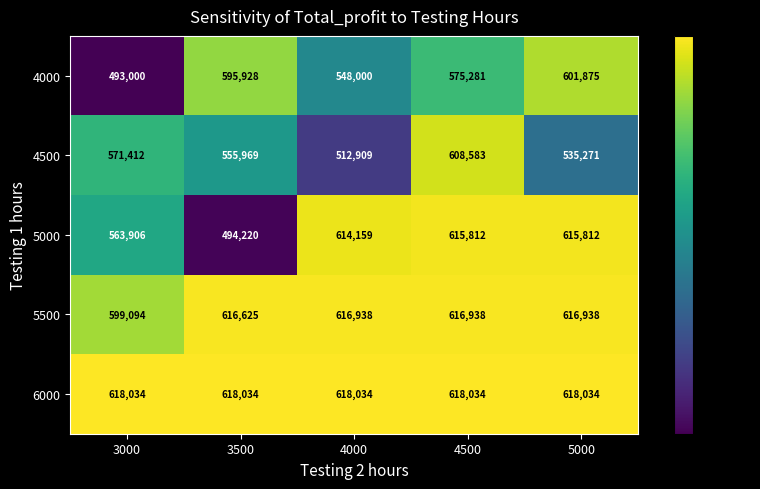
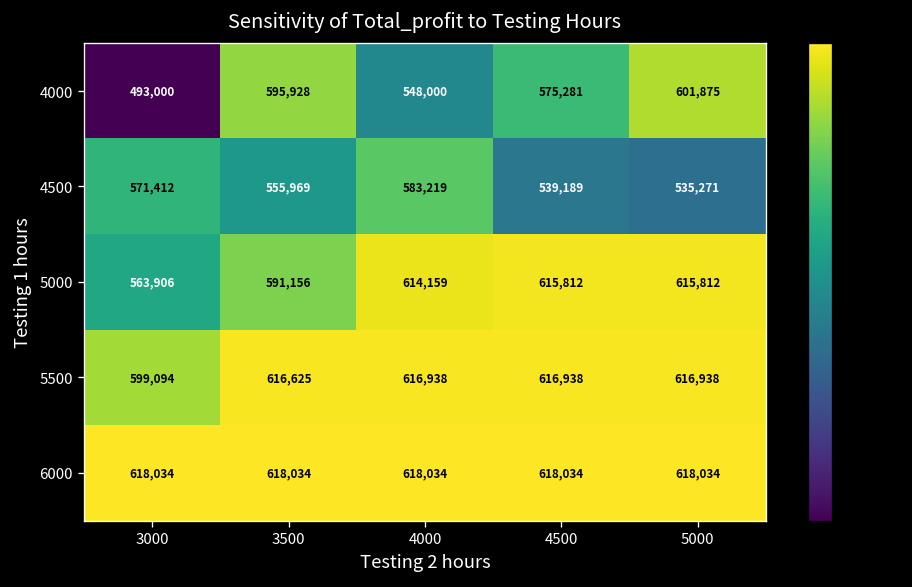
  {
    "4000": {
      "3000": "493,000",
      "3500": "595,928",
      "4000": "548,000",
      "4500": "575,281",
      "5000": "601,875"
    },
    "4500": {
      "3000": "571,412",
      "3500": "555,969",
-     "4000": "512,909",
-     "4500": "608,583",
+     "4000": "583,219",
+     "4500": "539,189",
      "5000": "535,271"
    },
    "5000": {
      "3000": "563,906",
-     "3500": "494,220",
+     "3500": "591,156",
      "4000": "614,159",
      "4500": "615,812",
      "5000": "615,812"
    },
    "5500": {
      "3000": "599,094",
      "3500": "616,625",
      "4000": "616,938",
      "4500": "616,938",
      "5000": "616,938"
    },
    "6000": {
      "3000": "618,034",
      "3500": "618,034",
      "4000": "618,034",
      "4500": "618,034",
      "5000": "618,034"
    }
  }
